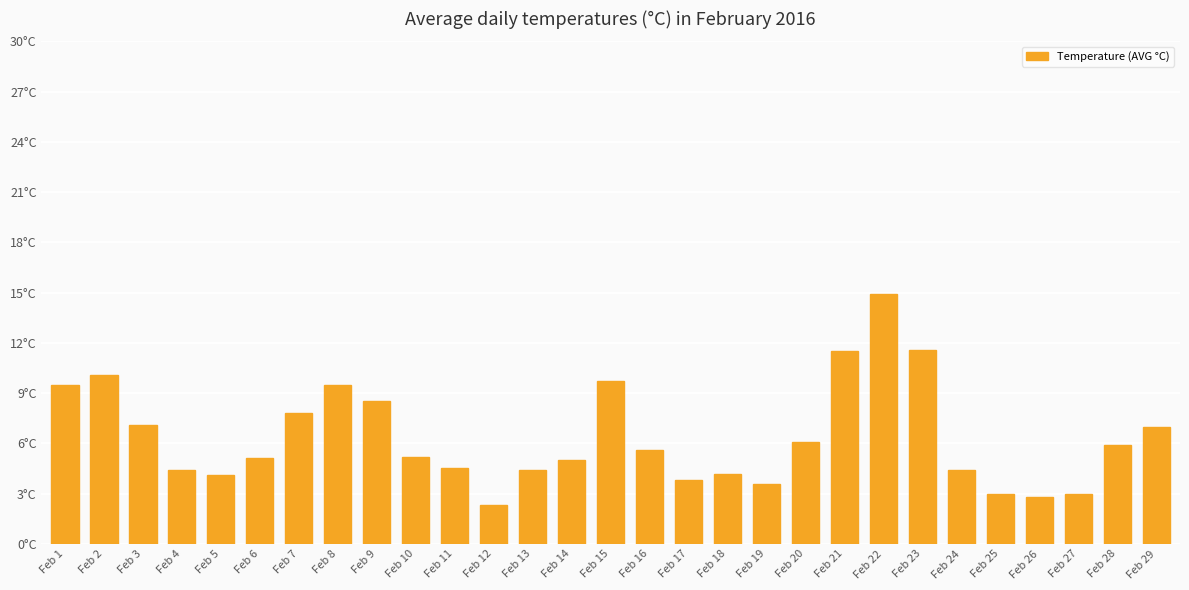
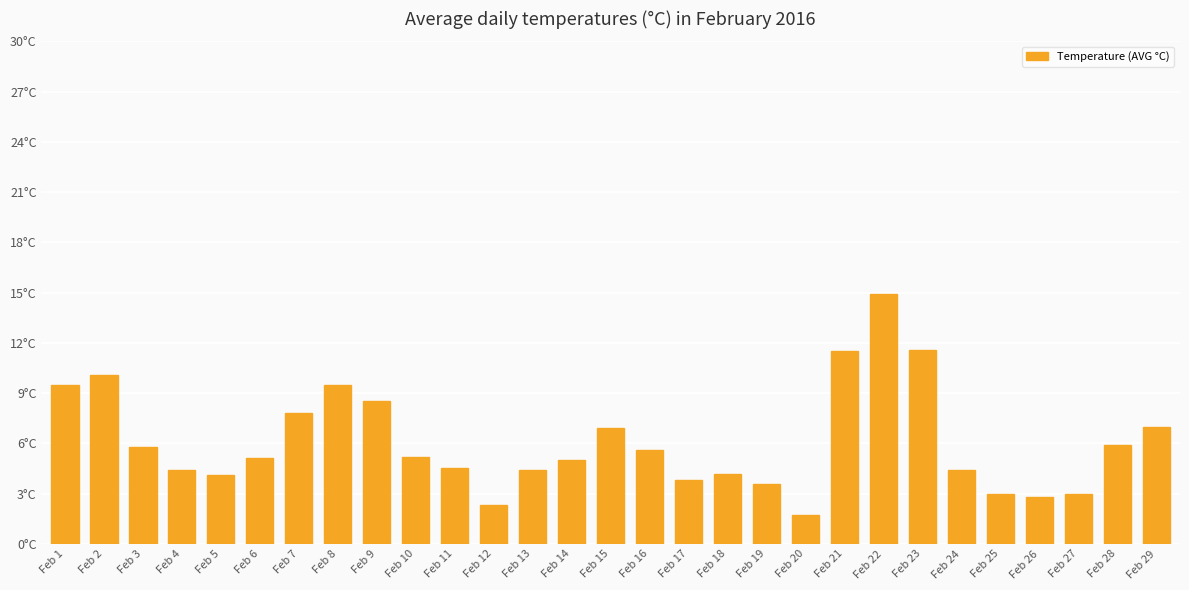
  {
    "Feb 1": "9.5°C",
    "Feb 2": "10.1°C",
-   "Feb 3": "7.1°C",
+   "Feb 3": "5.8°C",
    "Feb 4": "4.4°C",
    "Feb 5": "4.1°C",
    "Feb 6": "5.1°C",
    "Feb 7": "7.8°C",
    "Feb 8": "9.5°C",
    "Feb 9": "8.5°C",
    "Feb 10": "5.2°C",
    "Feb 11": "4.5°C",
    "Feb 12": "2.3°C",
    "Feb 13": "4.4°C",
    "Feb 14": "5.0°C",
-   "Feb 15": "9.7°C",
+   "Feb 15": "6.9°C",
    "Feb 16": "5.6°C",
    "Feb 17": "3.8°C",
    "Feb 18": "4.2°C",
    "Feb 19": "3.6°C",
-   "Feb 20": "6.1°C",
+   "Feb 20": "1.7°C",
    "Feb 21": "11.5°C",
    "Feb 22": "14.9°C",
    "Feb 23": "11.6°C",
    "Feb 24": "4.4°C",
    "Feb 25": "3.0°C",
    "Feb 26": "2.8°C",
    "Feb 27": "3.0°C",
    "Feb 28": "5.9°C",
    "Feb 29": "7.0°C"
  }
